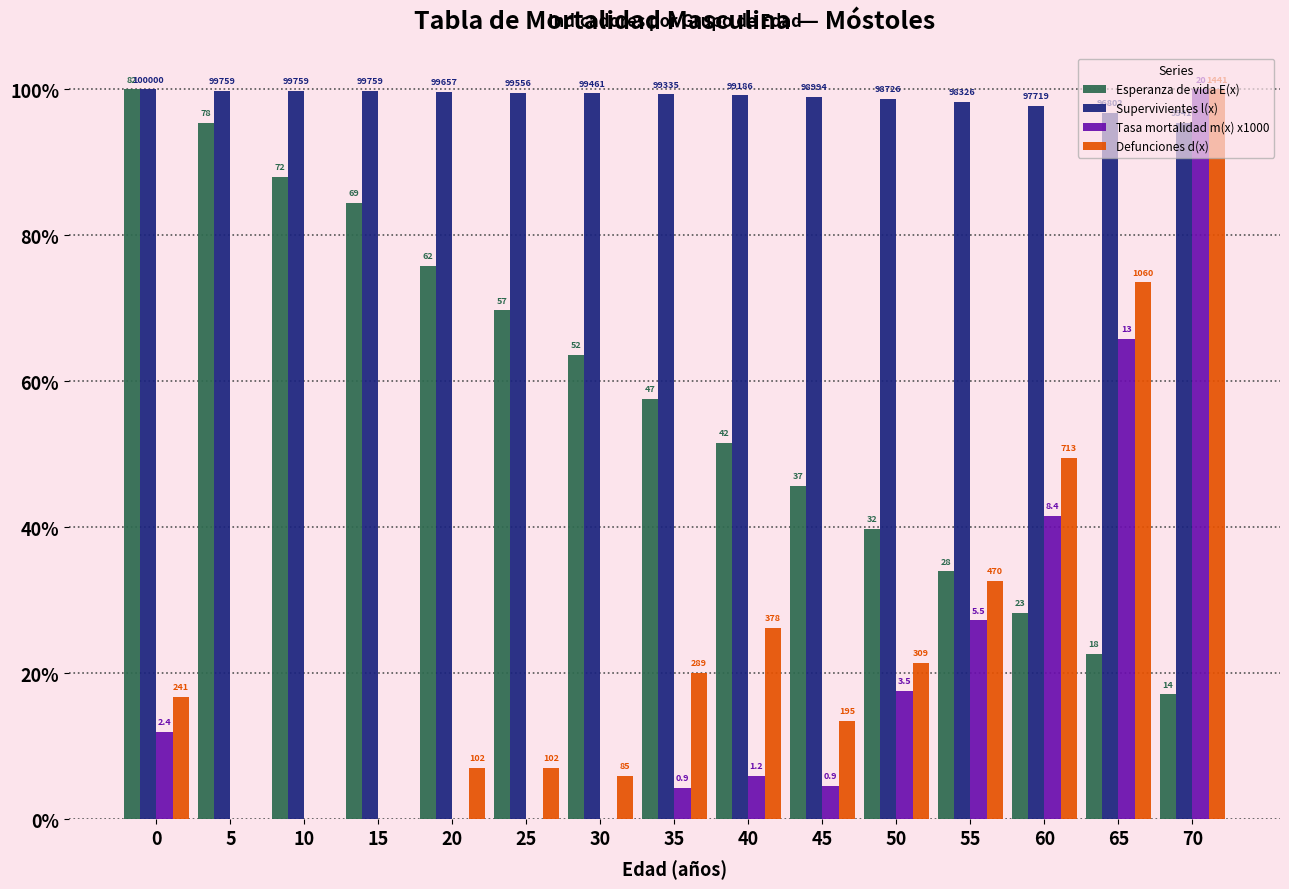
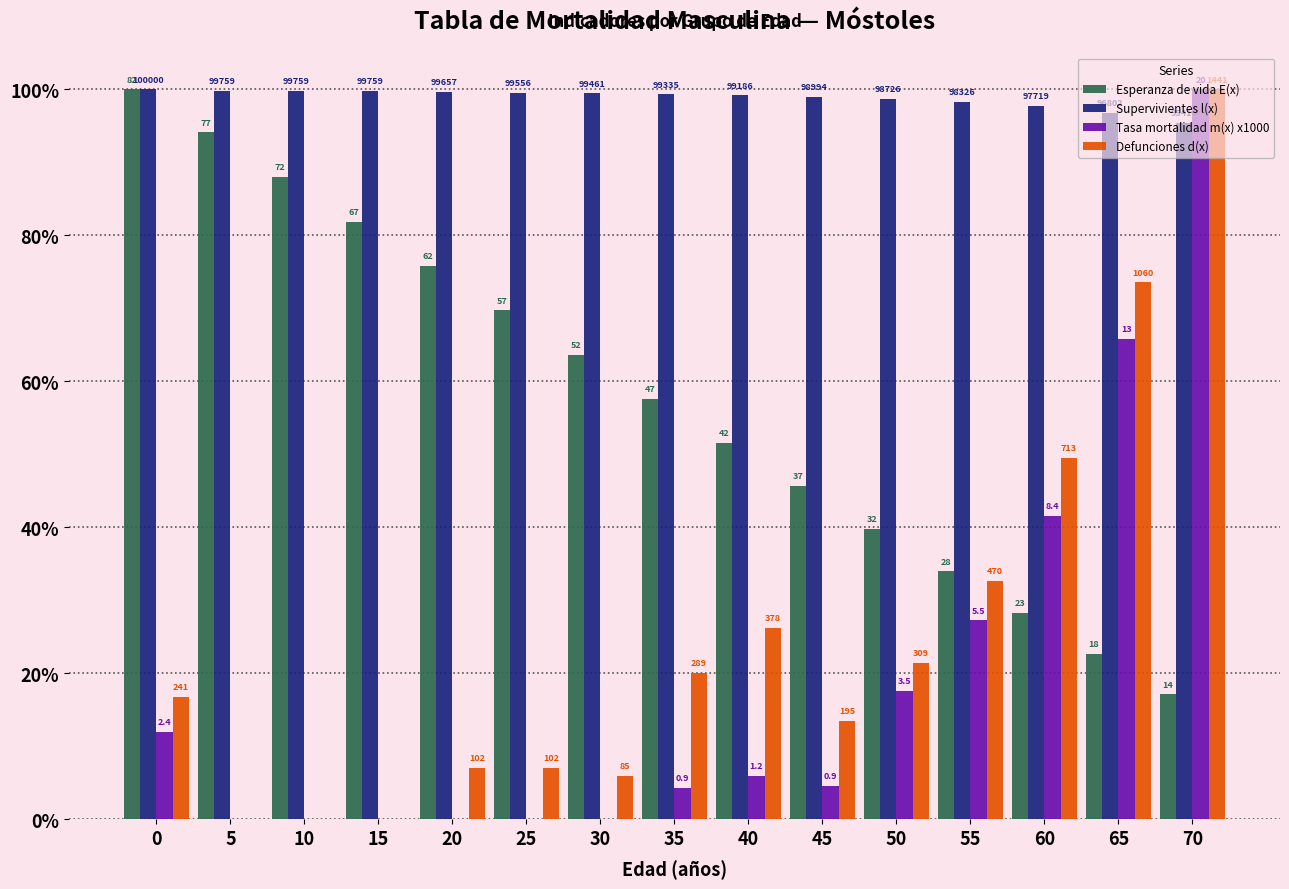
  {
    "Esperanza de vida E(x)": {
-     "5": "78",
-     "15": "69"
+     "5": "77",
+     "15": "67"
    },
    "Tasa mortalidad m(x) x1000": {
      "5": "0%",
      "10": "0%",
      "15": "0%",
      "20": "0%",
      "25": "0%",
      "30": "0%"
    },
    "Defunciones d(x)": {
      "5": "0%",
      "10": "0%",
      "15": "0%"
    }
  }
